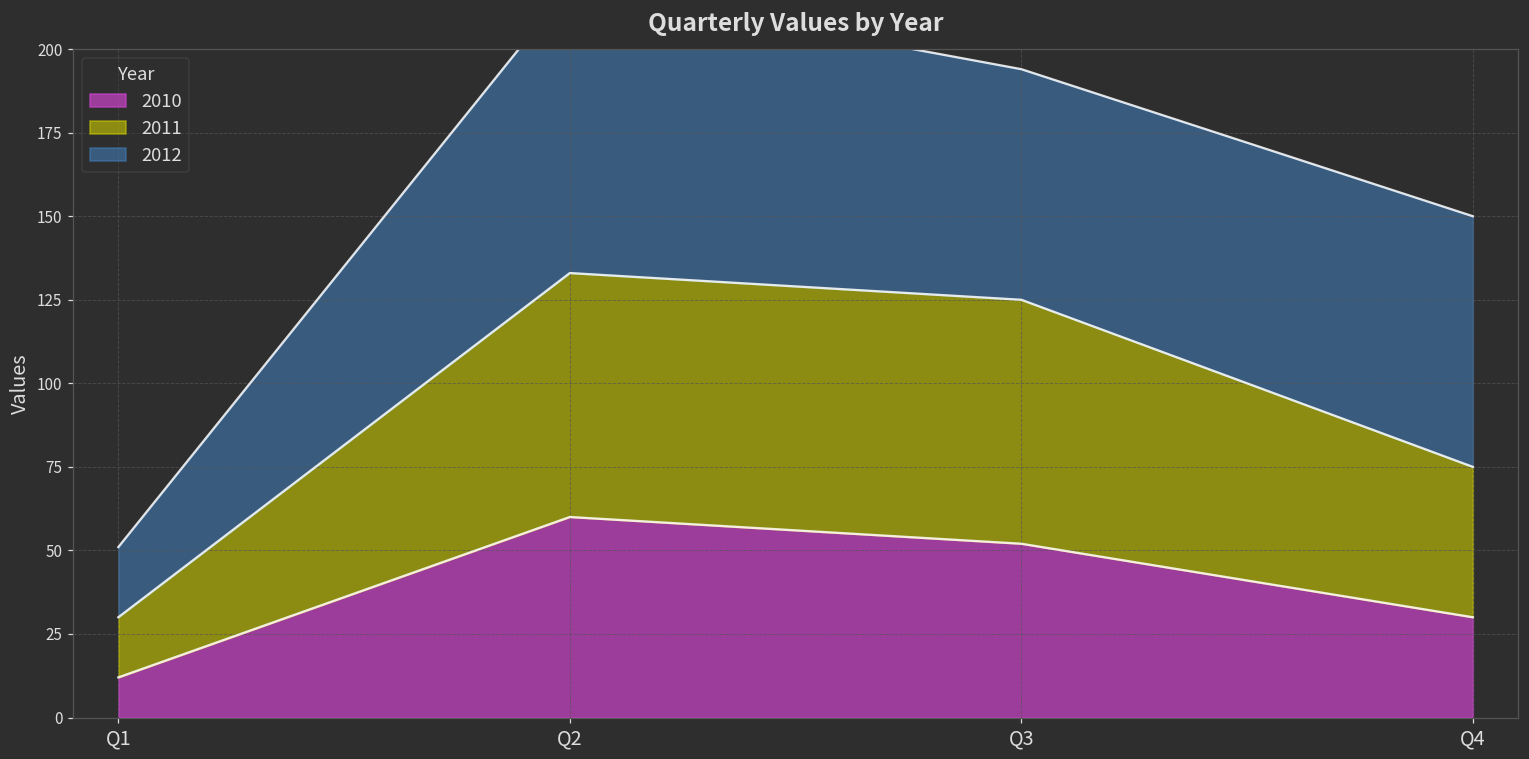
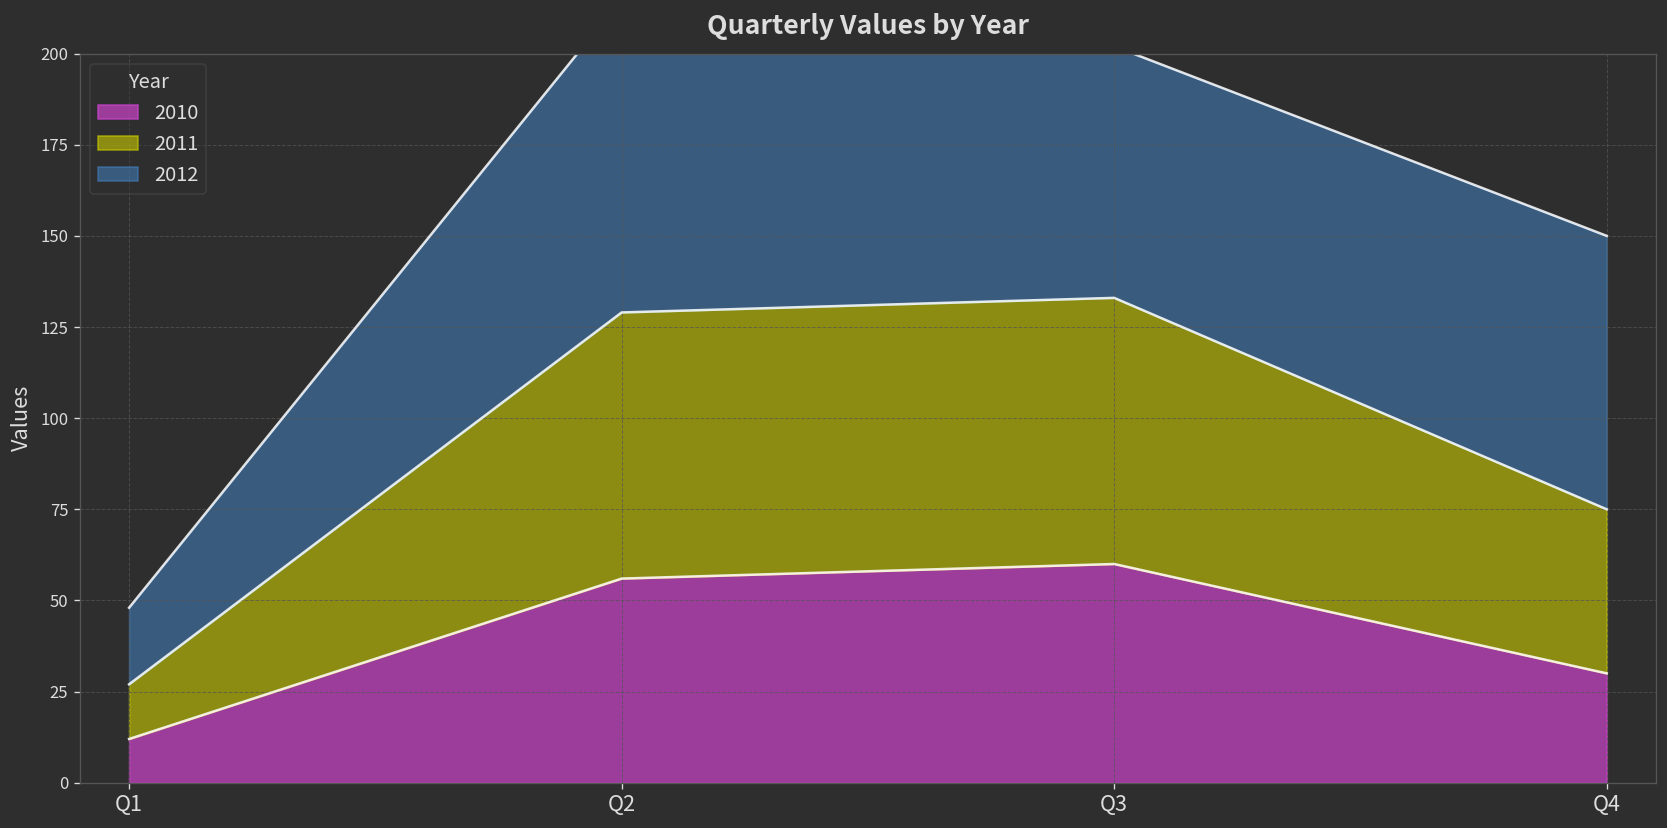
  {
    "2010": {
      "Q1": 12,
-     "Q2": 60,
-     "Q3": 52,
+     "Q2": 56,
+     "Q3": 60,
      "Q4": 30
    },
    "2011": {
-     "Q1": 18,
+     "Q1": 15,
      "Q2": 73,
      "Q3": 73,
      "Q4": 45
    },
    "2012": {
      "Q1": 21,
      "Q4": 75
    }
  }
